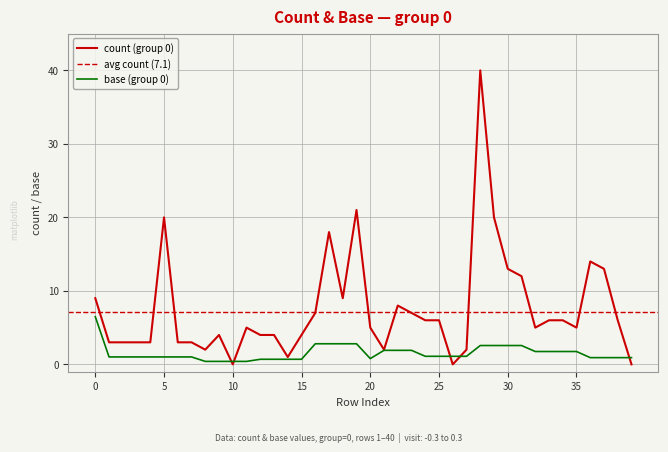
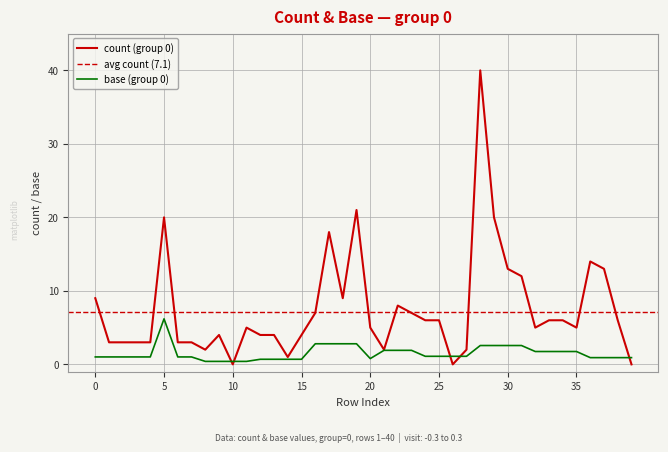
  {
    "count (group 0)": {
      "0": 9,
      "5": 20,
      "10": 0,
      "15": 4,
      "20": 5,
      "25": 6,
      "30": 13,
      "35": 5
    },
    "base (group 0)": {
-     "0": 6,
-     "5": 1,
+     "0": 1,
+     "5": 6,
      "10": 0,
      "15": 1,
      "20": 1,
      "25": 1,
      "30": 3,
      "35": 2
    }
  }
